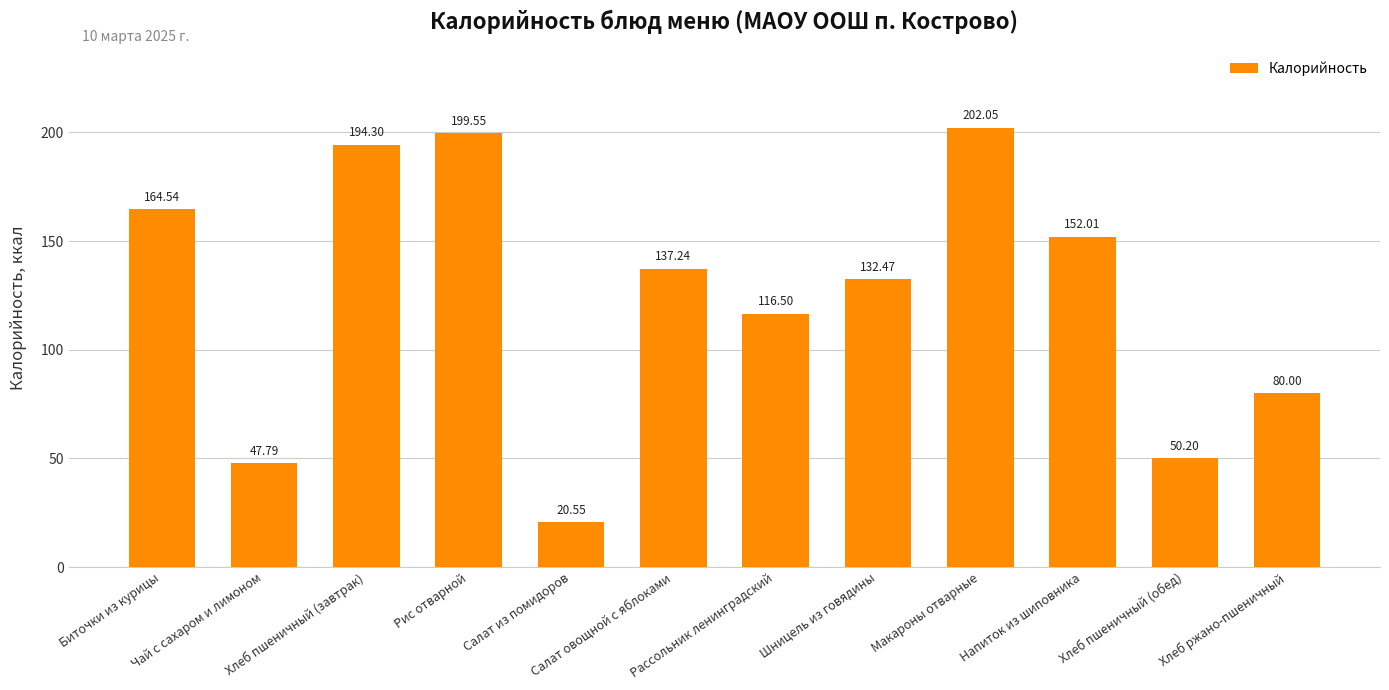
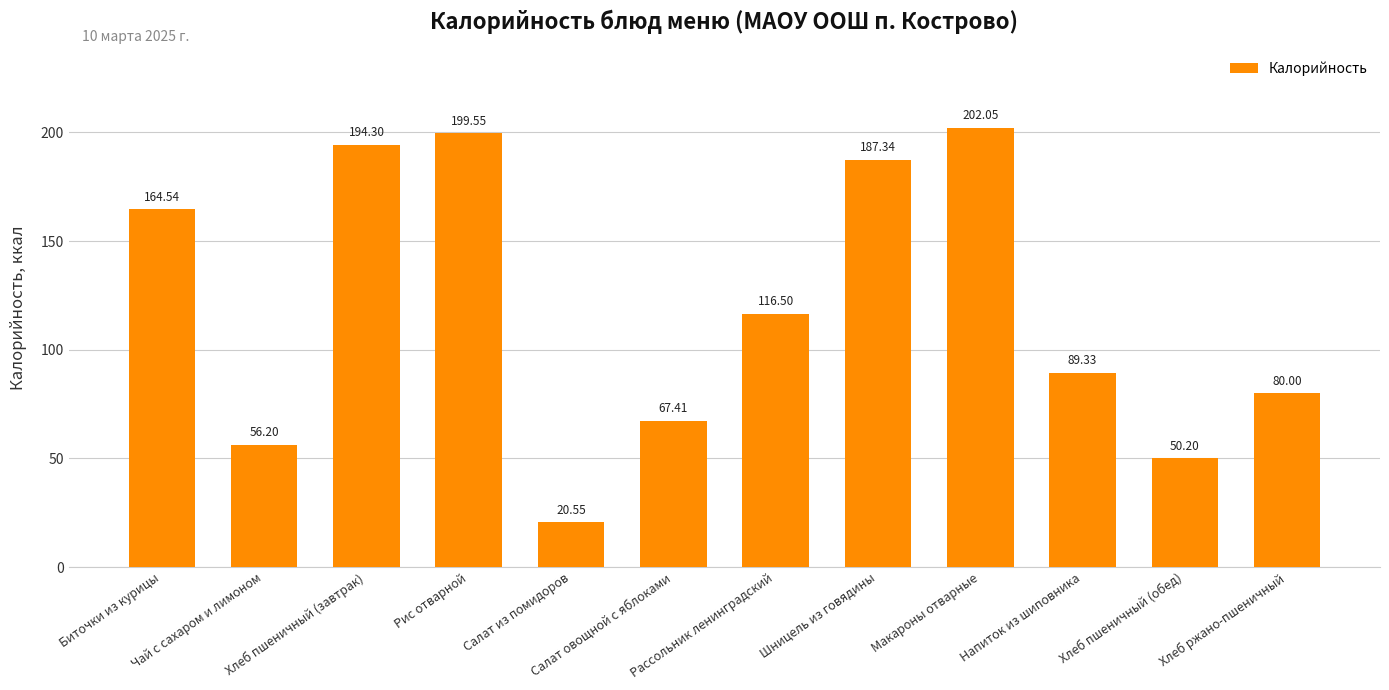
  {
    "Биточки из курицы": 164.54,
-   "Чай с сахаром и лимоном": 47.79,
+   "Чай с сахаром и лимоном": 56.20,
    "Хлеб пшеничный (завтрак)": 194.30,
    "Рис отварной": 199.55,
    "Салат из помидоров": 20.55,
-   "Салат овощной с яблоками": 137.24,
+   "Салат овощной с яблоками": 67.41,
    "Рассольник ленинградский": 116.50,
-   "Шницель из говядины": 132.47,
+   "Шницель из говядины": 187.34,
    "Макароны отварные": 202.05,
-   "Напиток из шиповника": 152.01,
+   "Напиток из шиповника": 89.33,
    "Хлеб пшеничный (обед)": 50.20,
    "Хлеб ржано-пшеничный": 80.00
  }
